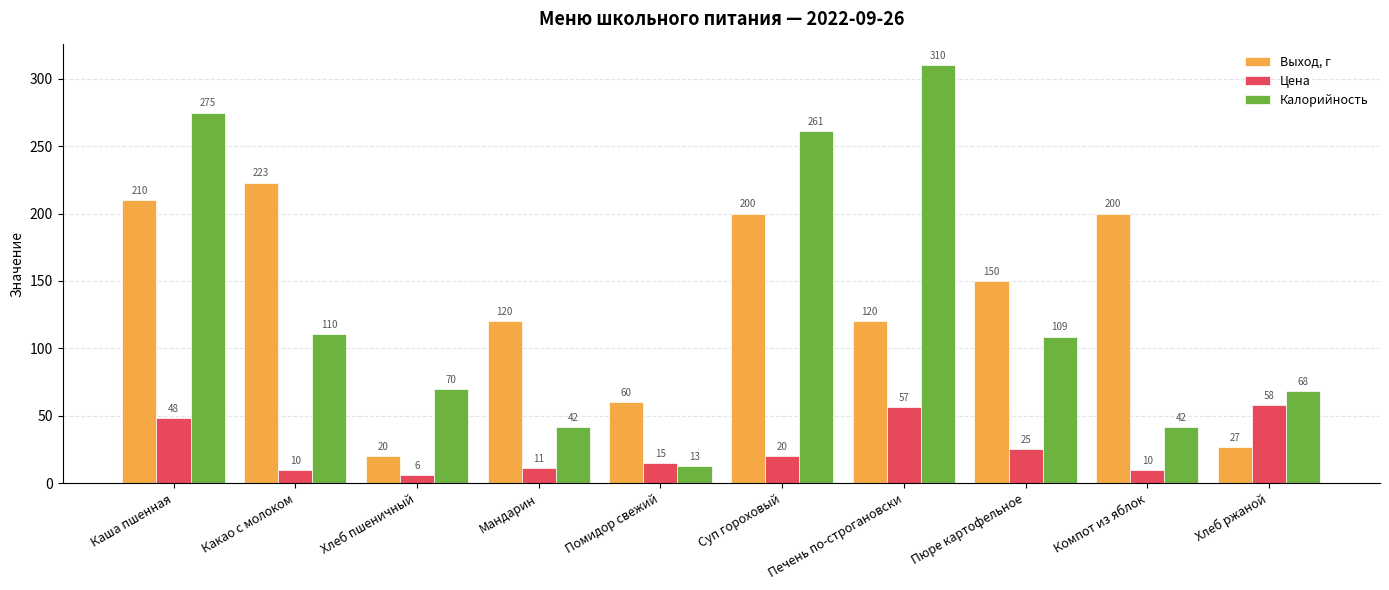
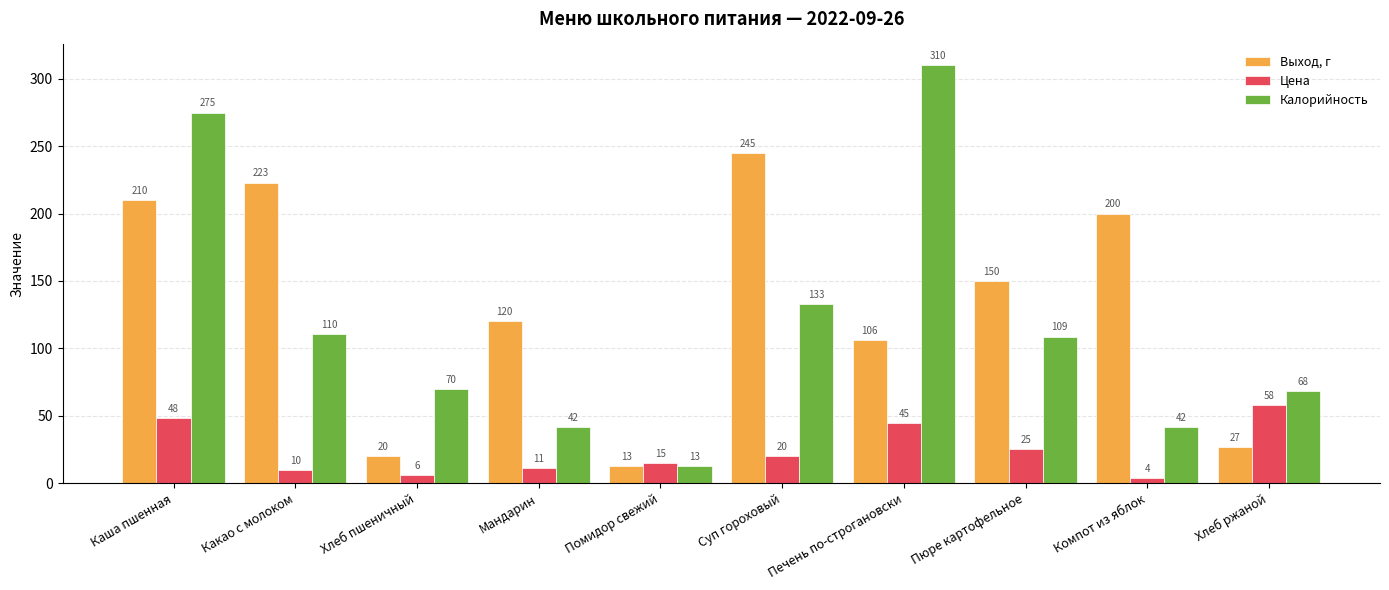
  {
    "Выход, г": {
      "Каша пшенная": 210,
      "Какао с молоком": 223,
      "Хлеб пшеничный": 20,
      "Мандарин": 120,
-     "Помидор свежий": 60,
-     "Суп гороховый": 200,
-     "Печень по-строгановски": 120,
+     "Помидор свежий": 13,
+     "Суп гороховый": 245,
+     "Печень по-строгановски": 106,
      "Пюре картофельное": 150,
      "Компот из яблок": 200,
      "Хлеб ржаной": 27
    },
    "Цена": {
      "Каша пшенная": 48,
      "Какао с молоком": 10,
      "Хлеб пшеничный": 6,
      "Мандарин": 11,
      "Помидор свежий": 15,
      "Суп гороховый": 20,
-     "Печень по-строгановски": 57,
+     "Печень по-строгановски": 45,
      "Пюре картофельное": 25,
-     "Компот из яблок": 10,
+     "Компот из яблок": 4,
      "Хлеб ржаной": 58
    },
    "Калорийность": {
      "Каша пшенная": 275,
      "Какао с молоком": 110,
      "Хлеб пшеничный": 70,
      "Мандарин": 42,
      "Помидор свежий": 13,
-     "Суп гороховый": 261,
+     "Суп гороховый": 133,
      "Печень по-строгановски": 310,
      "Пюре картофельное": 109,
      "Компот из яблок": 42,
      "Хлеб ржаной": 68
    }
  }
